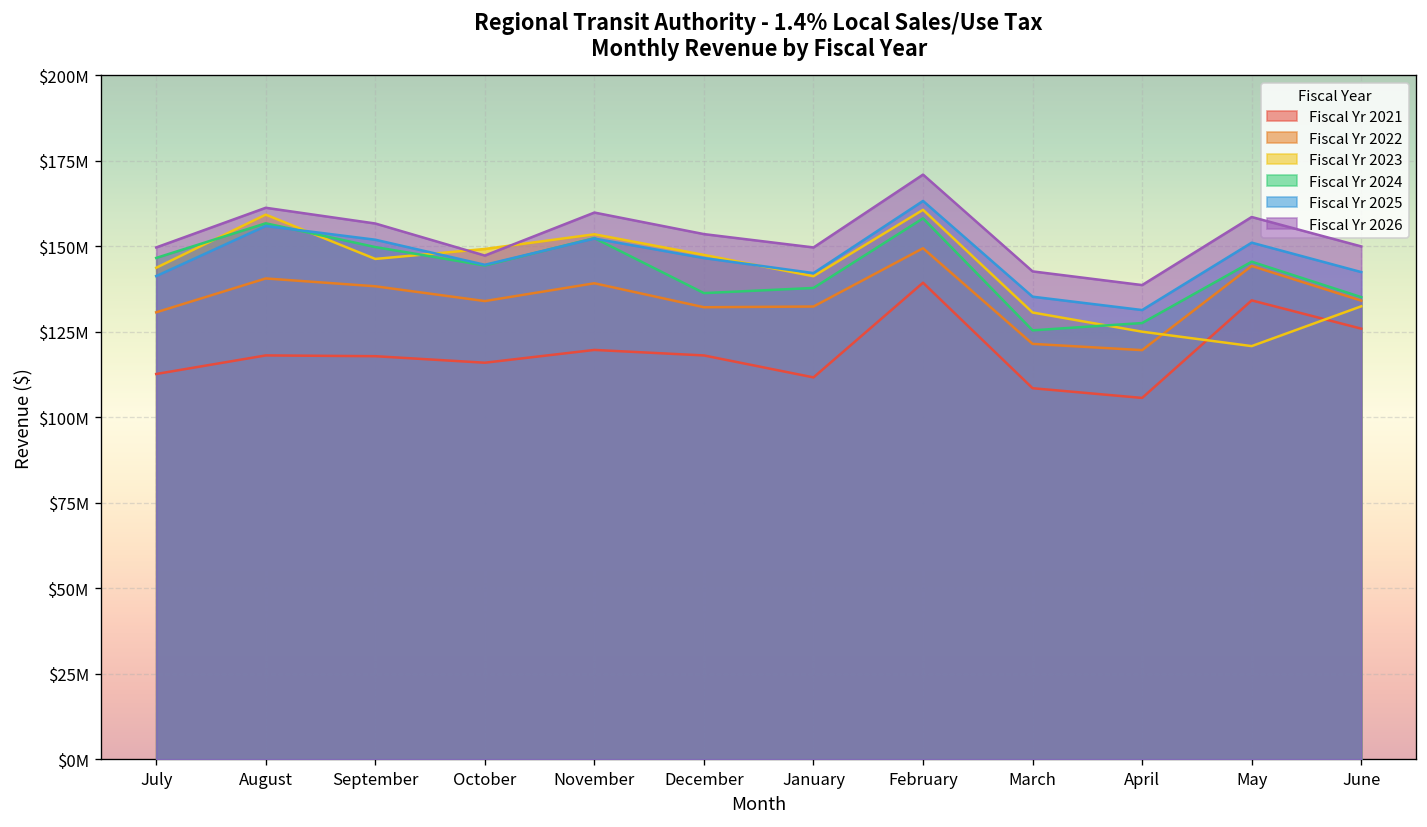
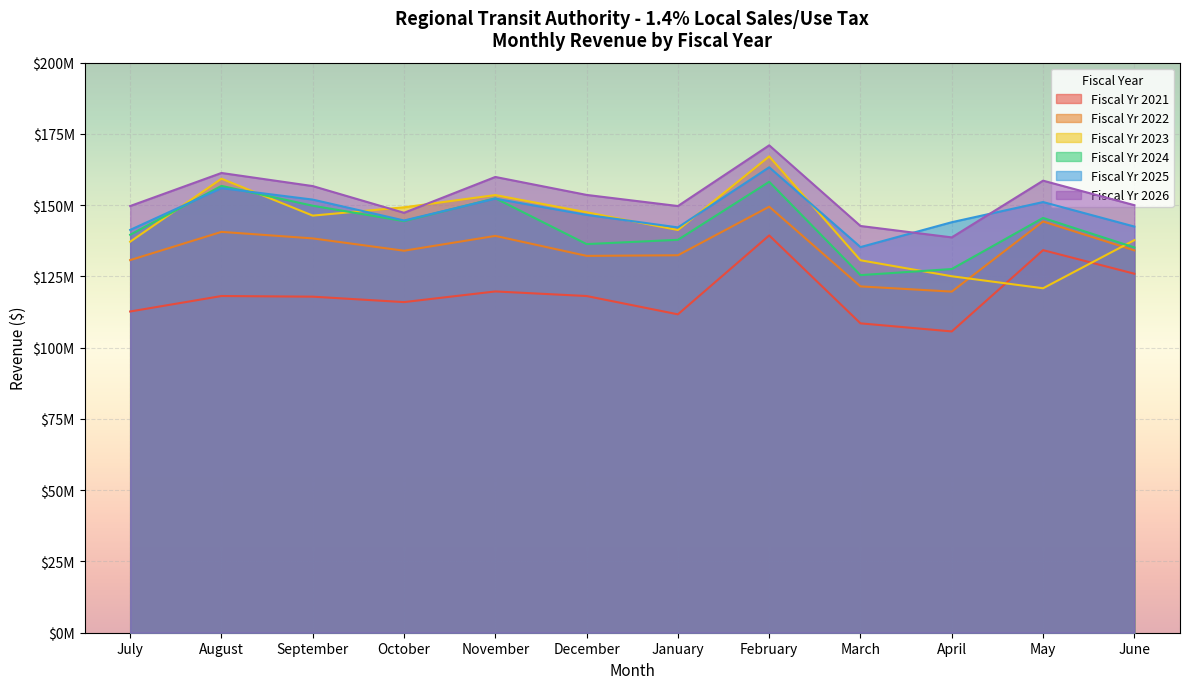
  {
    "Fiscal Yr 2023": {
-     "July": "$144000000",
+     "July": "$137000000",
      "August": "$159000000",
      "September": "$146000000",
      "October": "$149000000",
      "November": "$154000000",
      "December": "$148000000",
      "January": "$141000000",
-     "February": "$161000000",
+     "February": "$167000000",
      "March": "$131000000",
      "April": "$125000000",
      "May": "$121000000",
-     "June": "$132000000"
+     "June": "$138000000"
    },
    "Fiscal Yr 2024": {
-     "July": "$147000000",
+     "July": "$140000000",
      "September": "$150000000",
      "December": "$136000000",
      "January": "$138000000",
      "February": "$158000000",
      "March": "$125000000",
      "April": "$128000000",
      "May": "$146000000",
      "June": "$135000000"
    },
    "Fiscal Yr 2025": {
      "July": "$141000000",
      "September": "$152000000",
      "December": "$147000000",
      "January": "$142000000",
      "February": "$163000000",
      "March": "$135000000",
-     "April": "$131000000",
+     "April": "$144000000",
      "May": "$151000000",
      "June": "$143000000"
    },
    "Fiscal Yr 2026": {
      "July": "$150000000",
      "August": "$161000000",
      "September": "$157000000",
      "October": "$147000000",
      "November": "$160000000",
      "December": "$154000000",
      "January": "$150000000",
      "February": "$171000000",
      "March": "$143000000",
      "April": "$139000000",
      "May": "$159000000"
    }
  }
